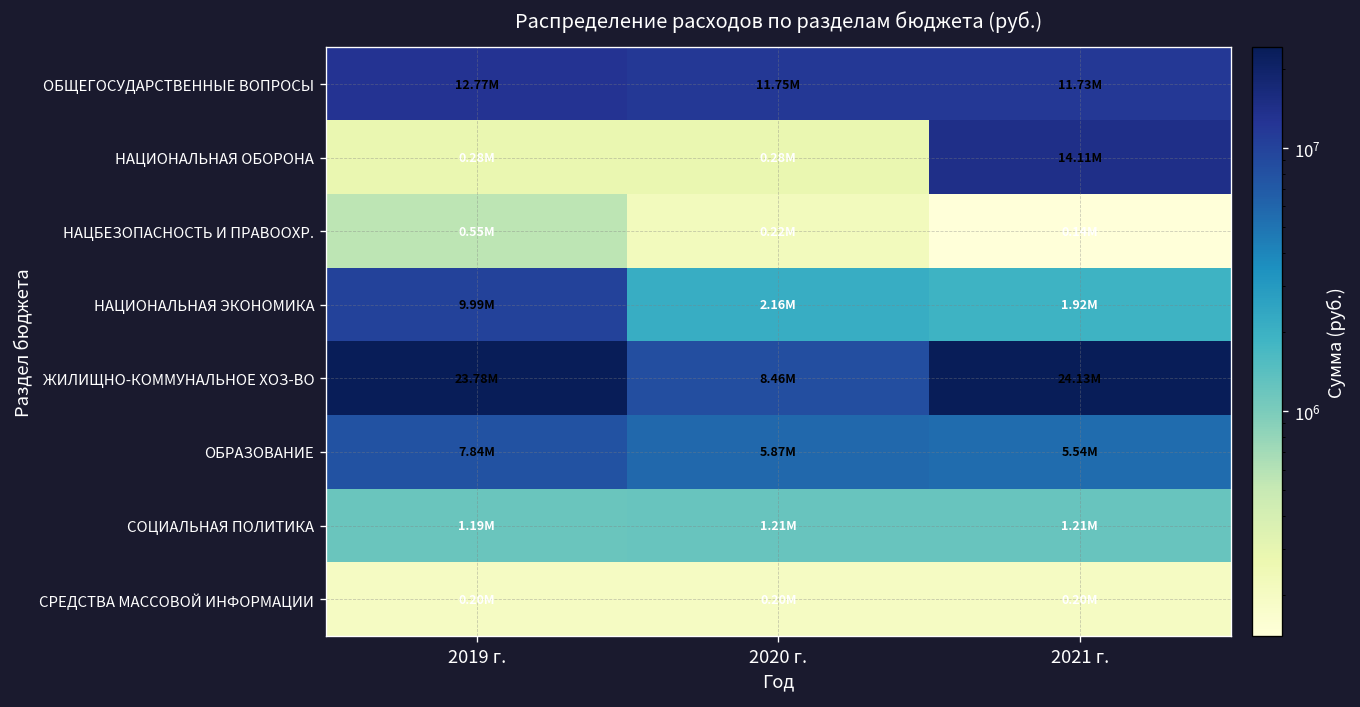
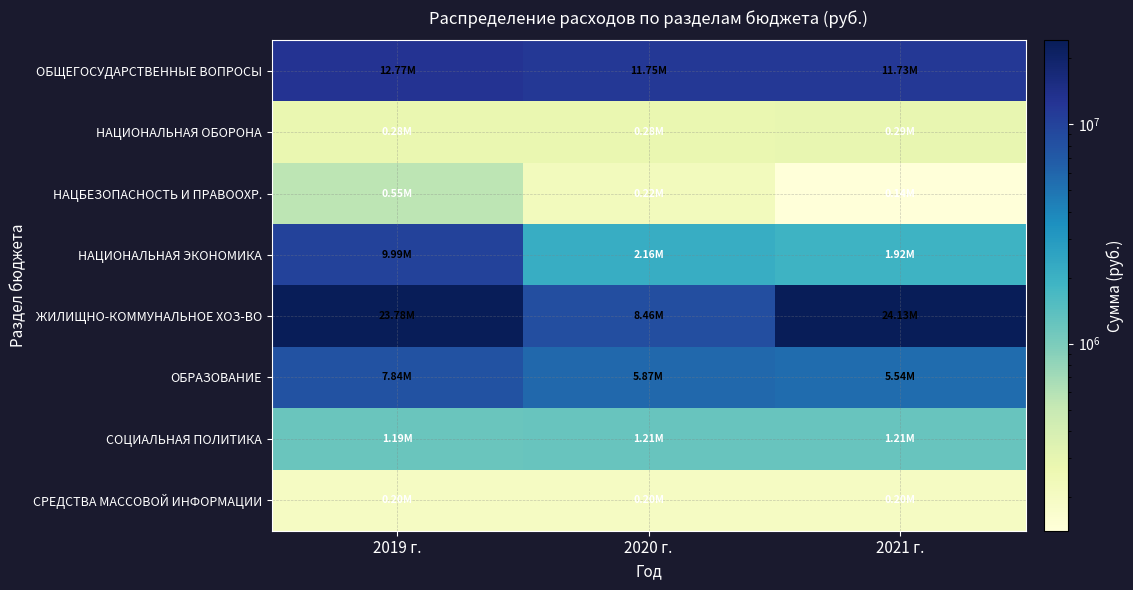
  {
    "ОБЩЕГОСУДАРСТВЕННЫЕ ВОПРОСЫ": {
      "2019 г.": "12.77M",
      "2020 г.": "11.75M",
      "2021 г.": "11.73M"
    },
    "НАЦИОНАЛЬНАЯ ОБОРОНА": {
      "2019 г.": "0.28M",
      "2020 г.": "0.28M",
-     "2021 г.": "14.11M"
+     "2021 г.": "0.29M"
    },
    "НАЦБЕЗОПАСНОСТЬ И ПРАВООХР.": {
      "2019 г.": "0.55M",
      "2020 г.": "0.22M"
    },
    "НАЦИОНАЛЬНАЯ ЭКОНОМИКА": {
      "2019 г.": "9.99M",
      "2020 г.": "2.16M",
      "2021 г.": "1.92M"
    },
    "ЖИЛИЩНО-КОММУНАЛЬНОЕ ХОЗ-ВО": {
      "2019 г.": "23.78M",
      "2020 г.": "8.46M",
      "2021 г.": "24.13M"
    },
    "ОБРАЗОВАНИЕ": {
      "2019 г.": "7.84M",
      "2020 г.": "5.87M",
      "2021 г.": "5.54M"
    },
    "СОЦИАЛЬНАЯ ПОЛИТИКА": {
      "2019 г.": "1.19M",
      "2020 г.": "1.21M",
      "2021 г.": "1.21M"
    },
    "СРЕДСТВА МАССОВОЙ ИНФОРМАЦИИ": {
      "2019 г.": "0.20M",
      "2020 г.": "0.20M",
      "2021 г.": "0.20M"
    }
  }
